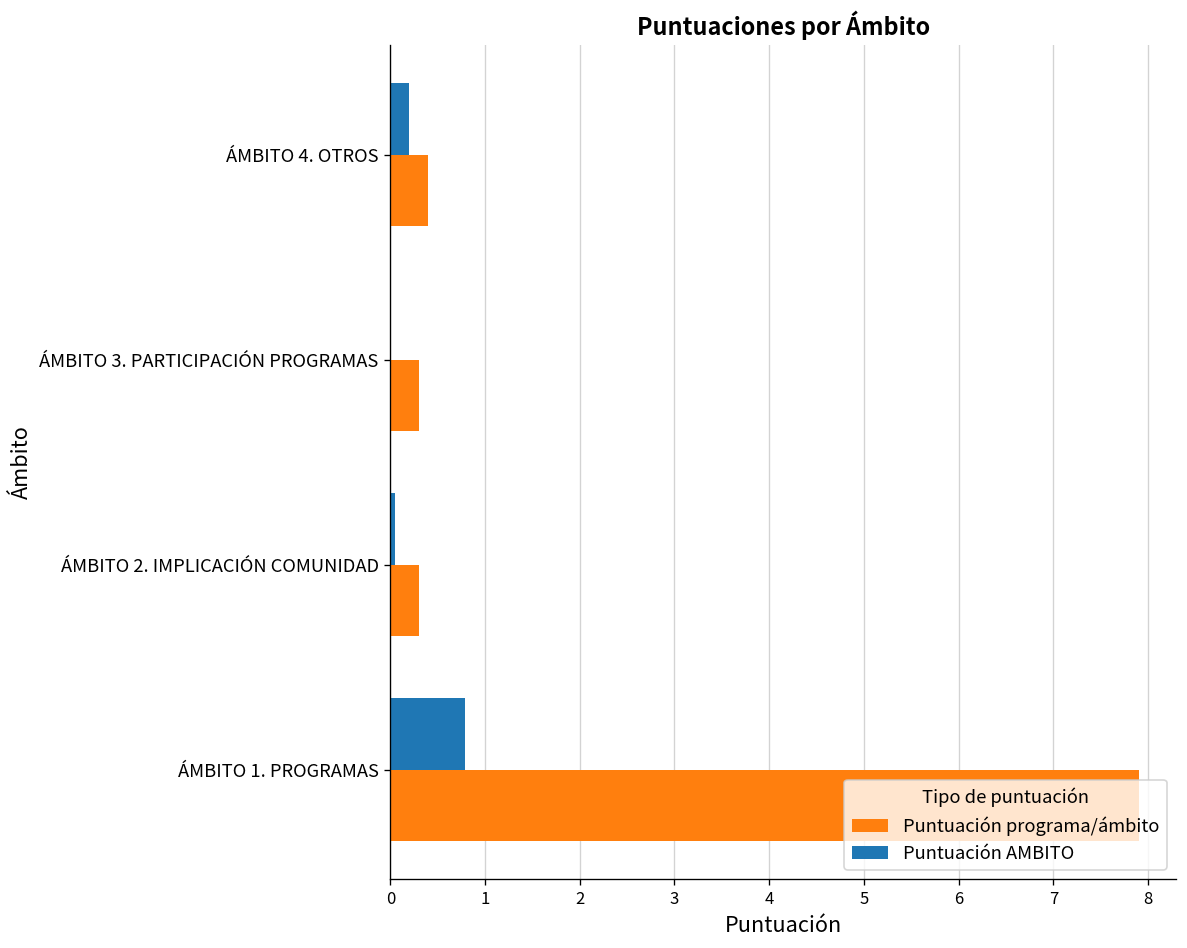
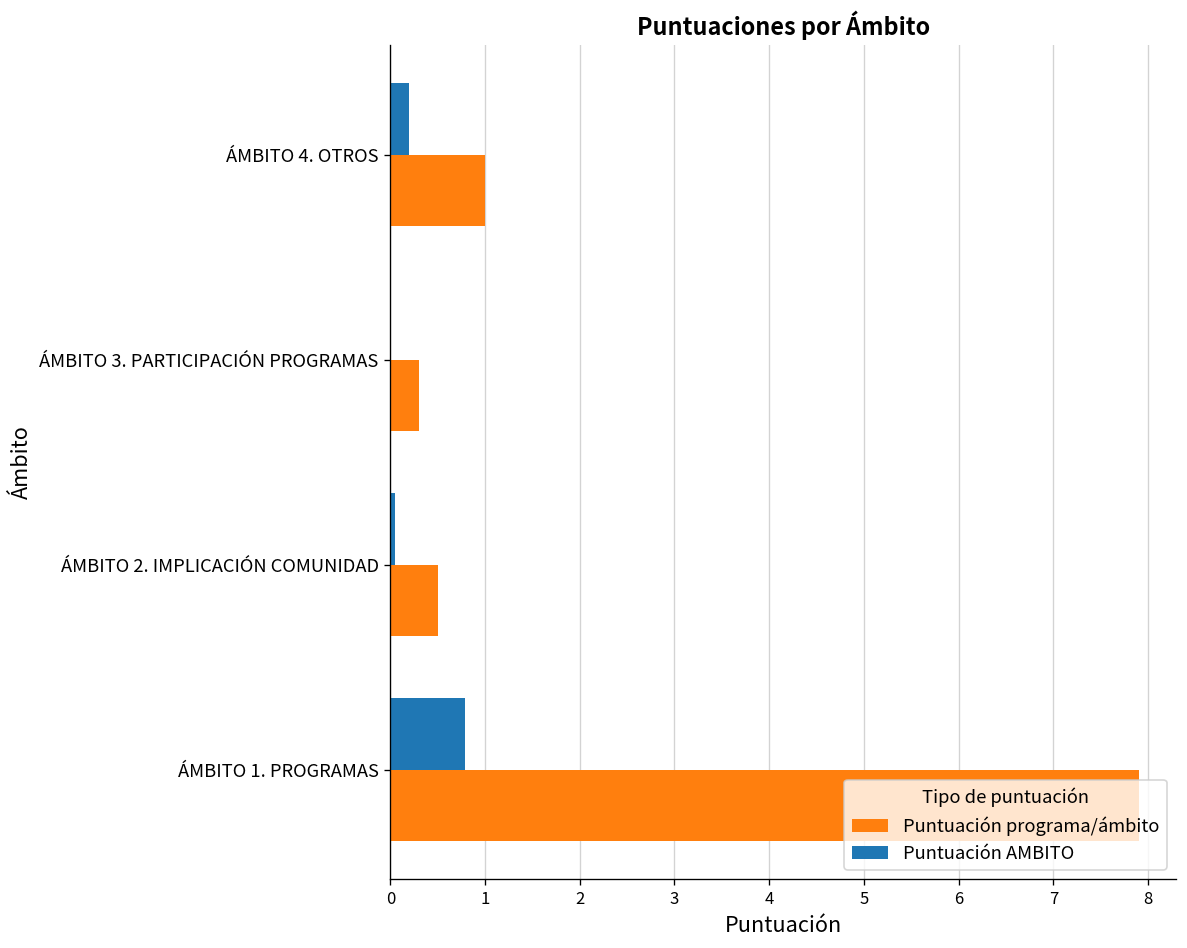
  {
    "Puntuación programa/ámbito": {
-     "ÁMBITO 4. OTROS": 0.4,
+     "ÁMBITO 4. OTROS": 1.0,
      "ÁMBITO 3. PARTICIPACIÓN PROGRAMAS": 0.3,
-     "ÁMBITO 2. IMPLICACIÓN COMUNIDAD": 0.3
+     "ÁMBITO 2. IMPLICACIÓN COMUNIDAD": 0.5
    },
    "Puntuación AMBITO": {
      "ÁMBITO 4. OTROS": 0.2,
      "ÁMBITO 3. PARTICIPACIÓN PROGRAMAS": 0.0,
      "ÁMBITO 2. IMPLICACIÓN COMUNIDAD": 0.1,
      "ÁMBITO 1. PROGRAMAS": 0.8
    }
  }
